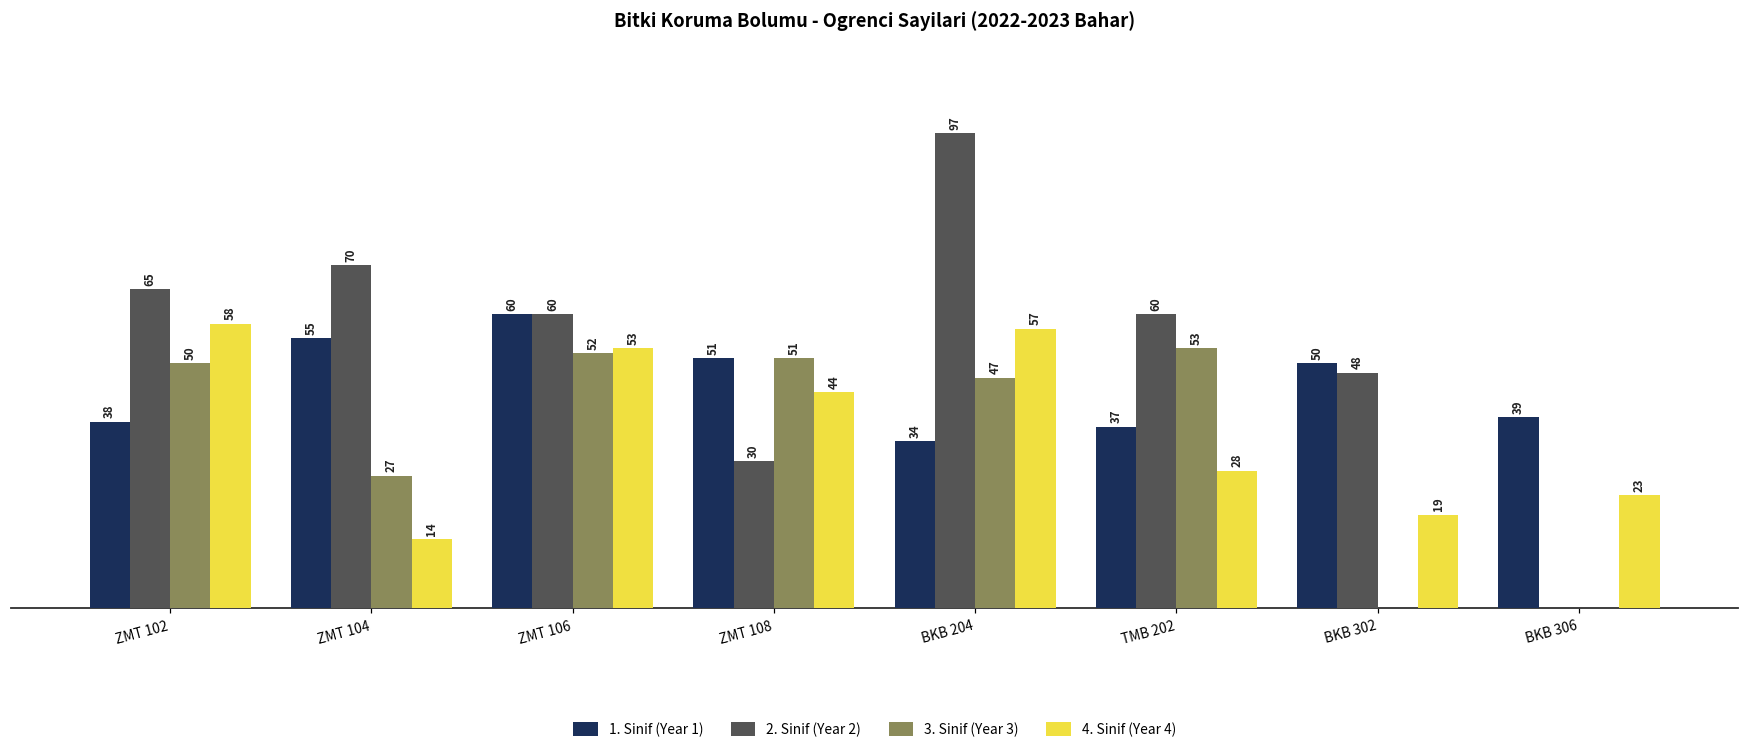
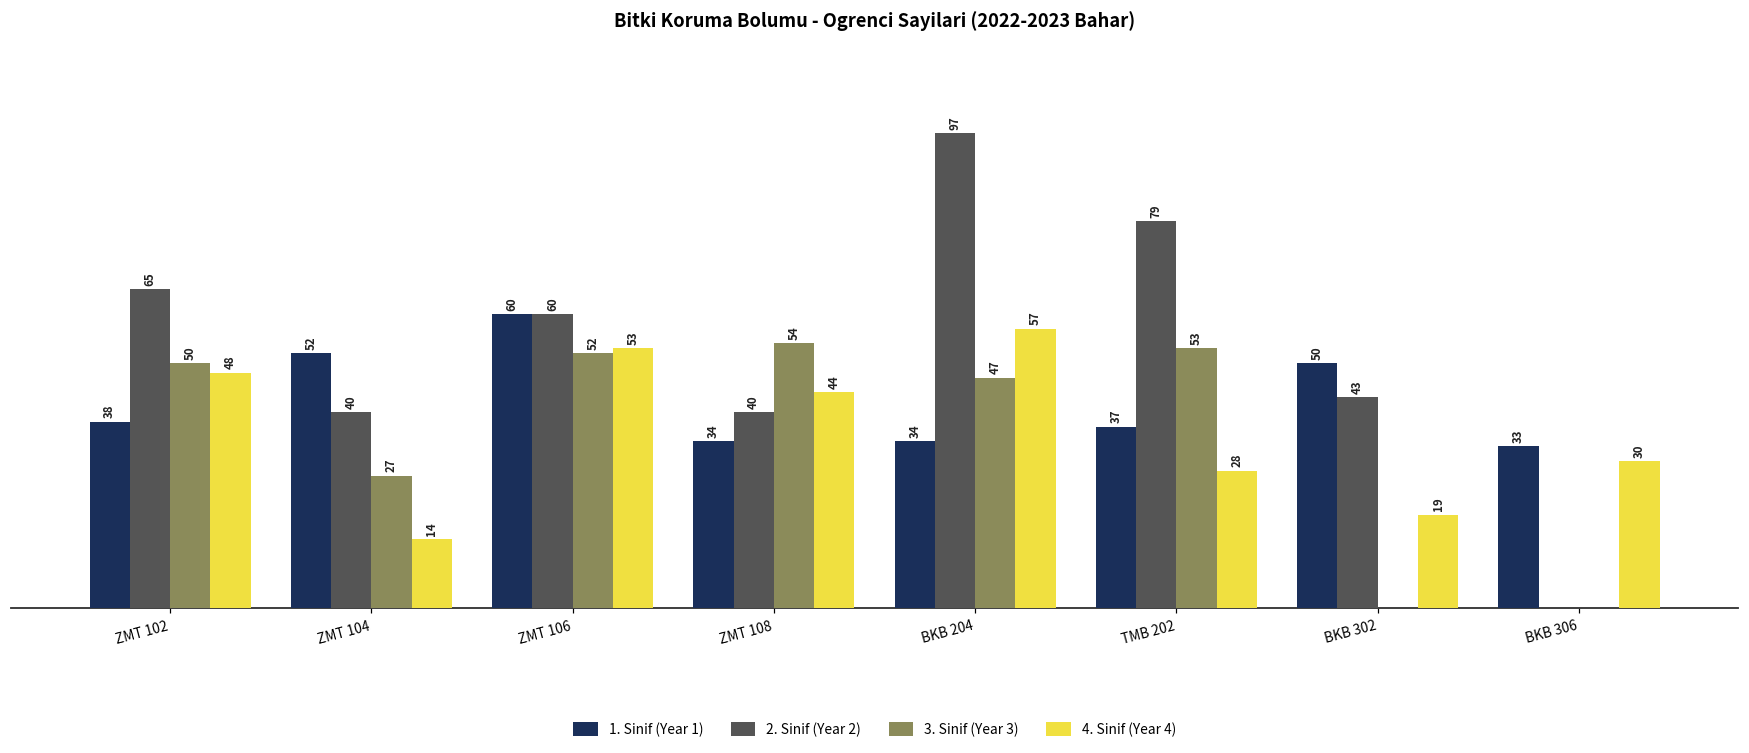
  {
    "1. Sinif (Year 1)": {
      "ZMT 102": 38,
-     "ZMT 104": 55,
+     "ZMT 104": 52,
      "ZMT 106": 60,
-     "ZMT 108": 51,
+     "ZMT 108": 34,
      "BKB 204": 34,
      "TMB 202": 37,
      "BKB 302": 50,
-     "BKB 306": 39
+     "BKB 306": 33
    },
    "2. Sinif (Year 2)": {
      "ZMT 102": 65,
-     "ZMT 104": 70,
+     "ZMT 104": 40,
      "ZMT 106": 60,
-     "ZMT 108": 30,
+     "ZMT 108": 40,
      "BKB 204": 97,
-     "TMB 202": 60,
-     "BKB 302": 48
+     "TMB 202": 79,
+     "BKB 302": 43
    },
    "3. Sinif (Year 3)": {
      "ZMT 102": 50,
      "ZMT 104": 27,
      "ZMT 106": 52,
-     "ZMT 108": 51,
+     "ZMT 108": 54,
      "BKB 204": 47,
      "TMB 202": 53
    },
    "4. Sinif (Year 4)": {
-     "ZMT 102": 58,
+     "ZMT 102": 48,
      "ZMT 104": 14,
      "ZMT 106": 53,
      "ZMT 108": 44,
      "BKB 204": 57,
      "TMB 202": 28,
      "BKB 302": 19,
-     "BKB 306": 23
+     "BKB 306": 30
    }
  }
